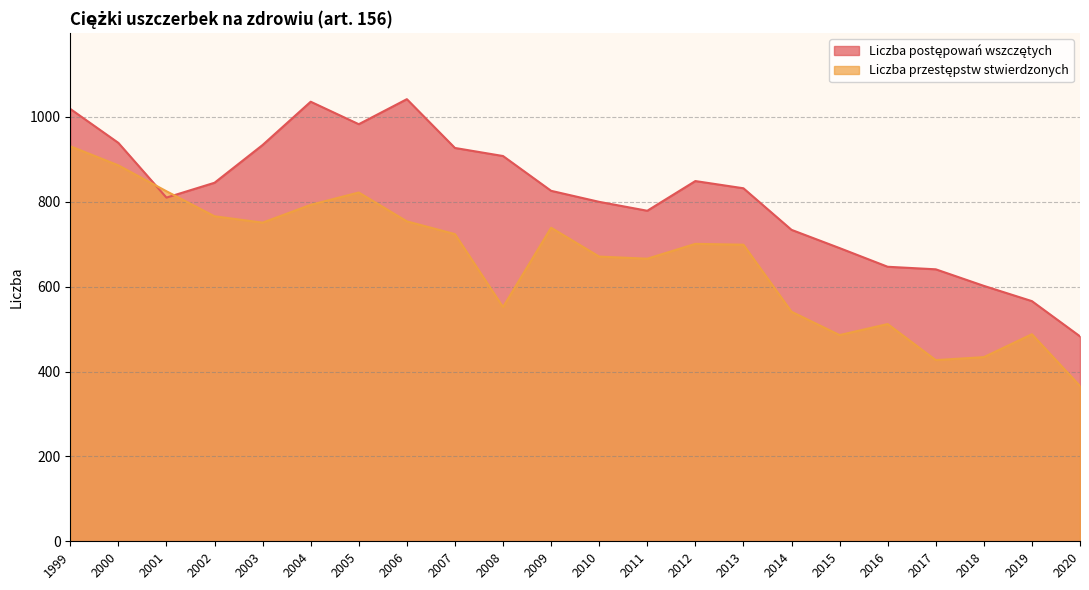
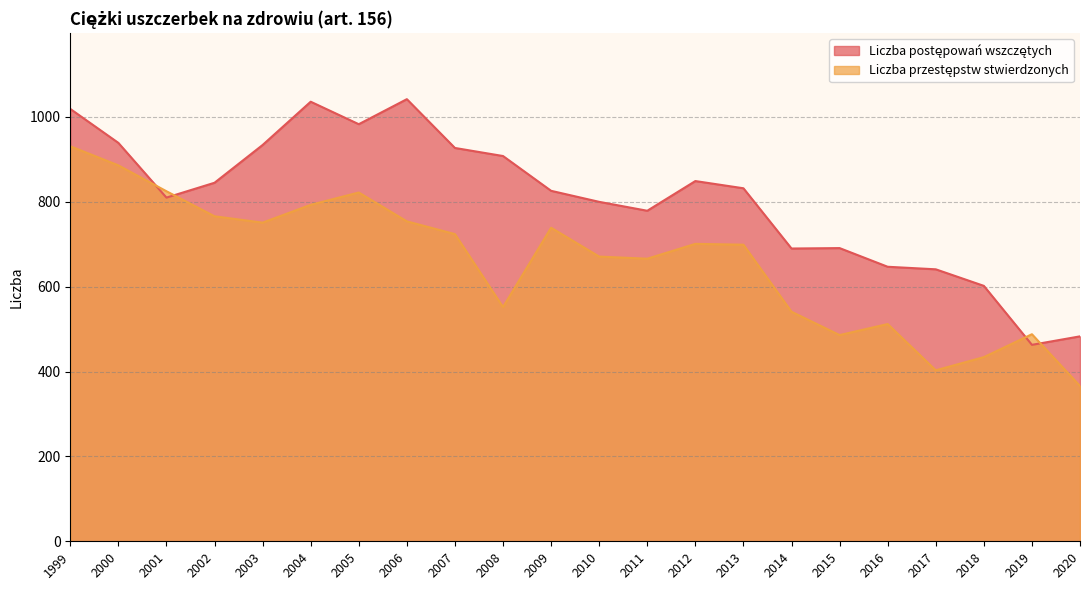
  {
    "Liczba postępowań wszczętych": {
      "1999": 1020,
      "2000": 940,
      "2001": 810,
      "2002": 850,
      "2003": 930,
      "2004": 1040,
      "2005": 980,
      "2006": 1040,
      "2007": 930,
      "2008": 910,
      "2009": 830,
      "2010": 800,
      "2011": 780,
      "2012": 850,
      "2013": 830,
-     "2014": 730,
+     "2014": 690,
      "2015": 690,
      "2016": 650,
      "2017": 640,
      "2018": 600,
-     "2019": 570,
+     "2019": 460,
      "2020": 480
    },
    "Liczba przestępstw stwierdzonych": {
      "1999": 930,
      "2000": 890,
      "2001": 830,
      "2002": 770,
      "2003": 750,
      "2004": 790,
      "2005": 820,
      "2006": 750,
      "2007": 720,
      "2008": 550,
      "2009": 740,
      "2010": 670,
      "2011": 670,
      "2012": 700,
      "2013": 700,
      "2014": 540,
      "2015": 490,
      "2016": 510,
-     "2017": 430,
+     "2017": 400,
      "2018": 430,
      "2019": 490,
      "2020": 370
    }
  }
